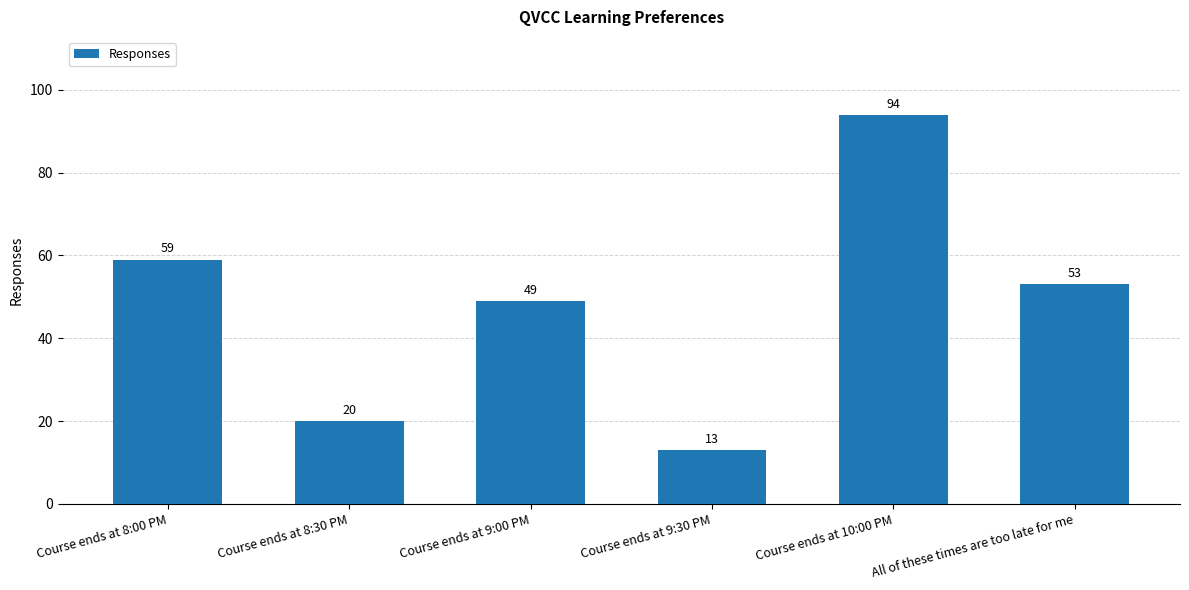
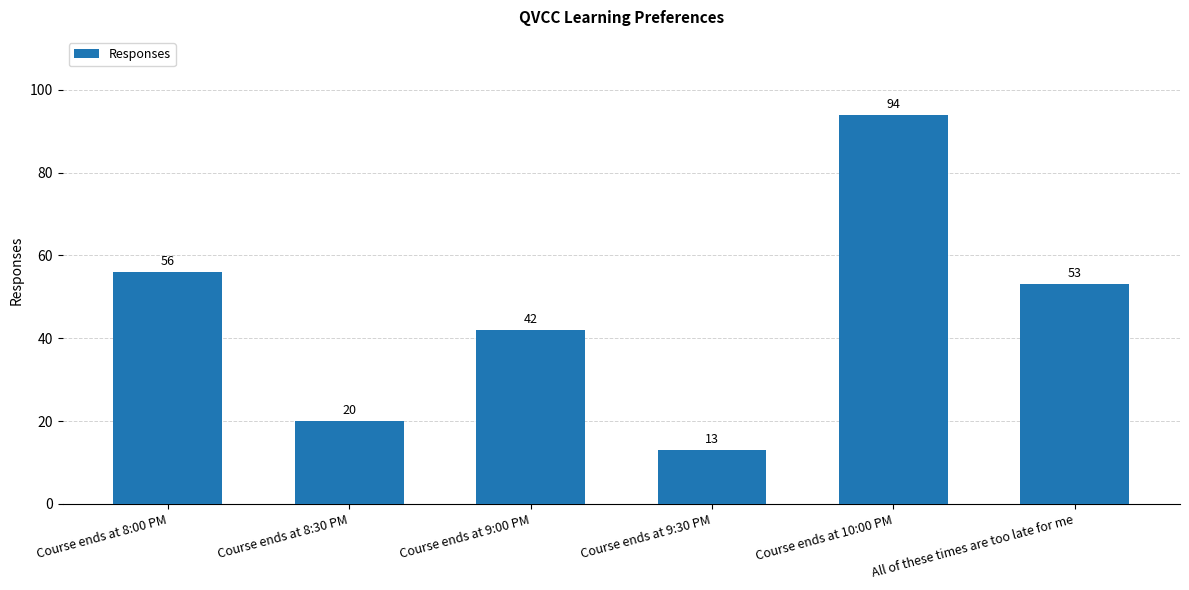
  {
-   "Course ends at 8:00 PM": 59,
+   "Course ends at 8:00 PM": 56,
    "Course ends at 8:30 PM": 20,
-   "Course ends at 9:00 PM": 49,
+   "Course ends at 9:00 PM": 42,
    "Course ends at 9:30 PM": 13,
    "Course ends at 10:00 PM": 94,
    "All of these times are too late for me": 53
  }
